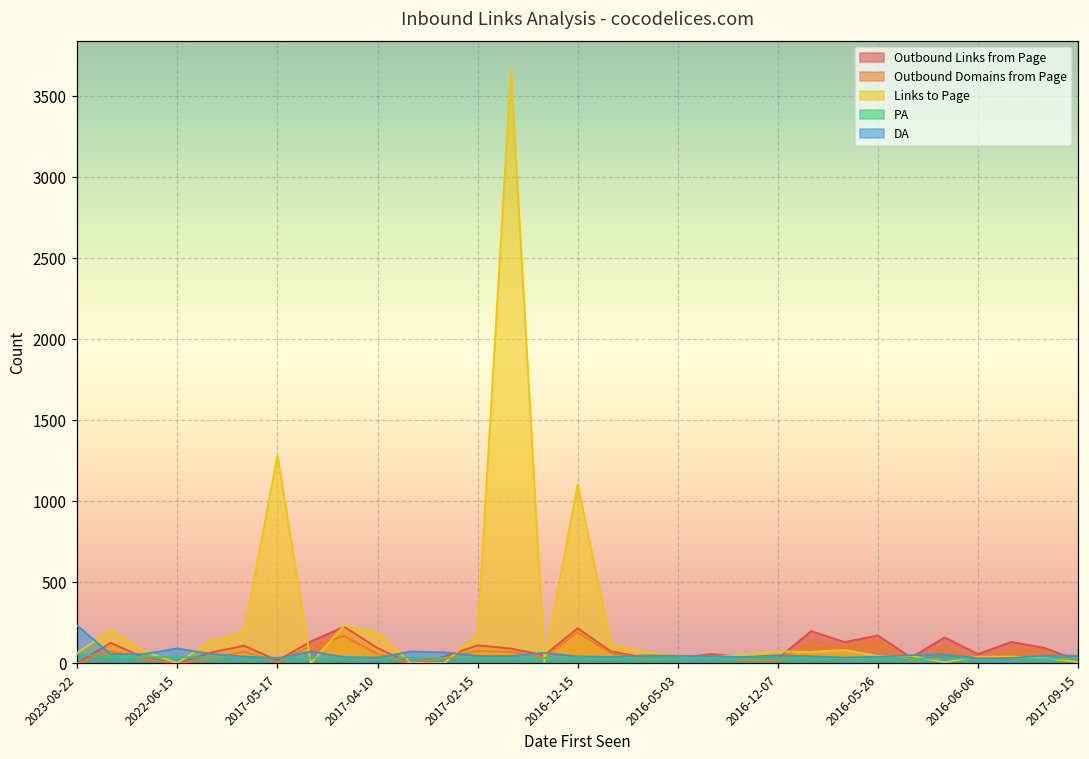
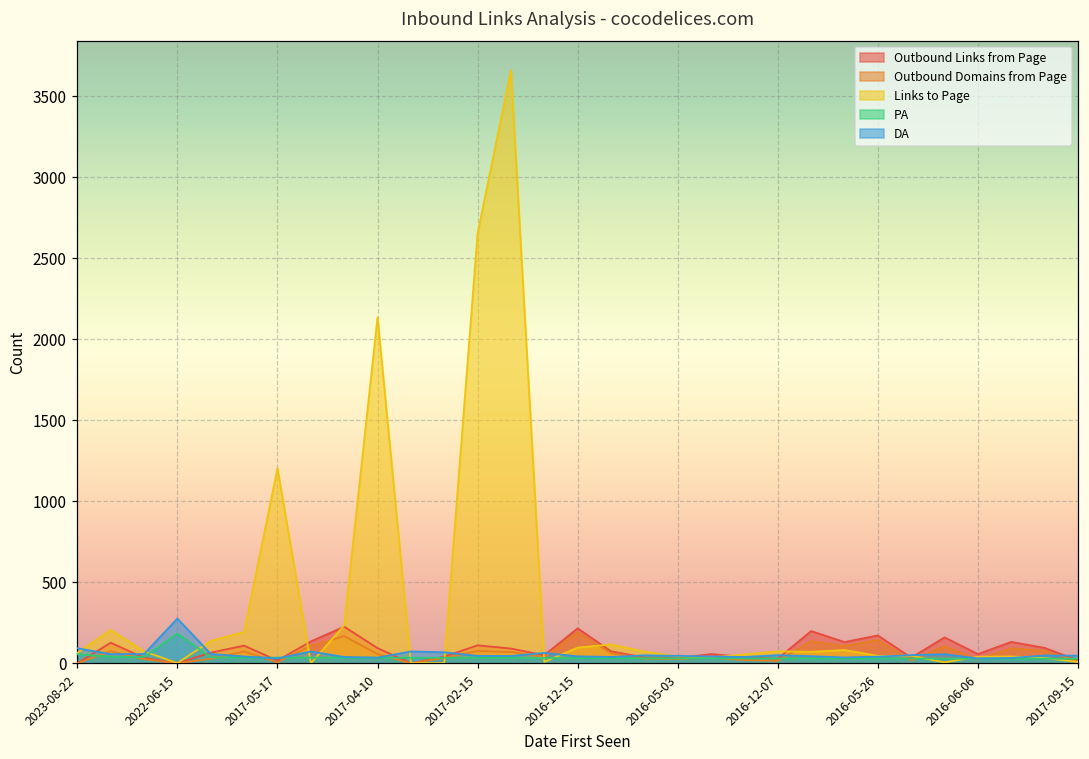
  {
    "Links to Page": {
-     "2017-05-17": 1280,
-     "2017-04-10": 190,
-     "2017-02-15": 180,
-     "2016-12-15": 1100,
+     "2017-05-17": 1200,
+     "2017-04-10": 2140,
+     "2017-02-15": 2650,
+     "2016-12-15": 100,
      "2016-12-07": 80
    },
    "PA": {
-     "2022-06-15": 40
+     "2022-06-15": 190
    },
    "DA": {
-     "2023-08-22": 230,
-     "2022-06-15": 90,
+     "2023-08-22": 90,
+     "2022-06-15": 280,
      "2016-12-07": 50,
      "2017-09-15": 50
    }
  }
